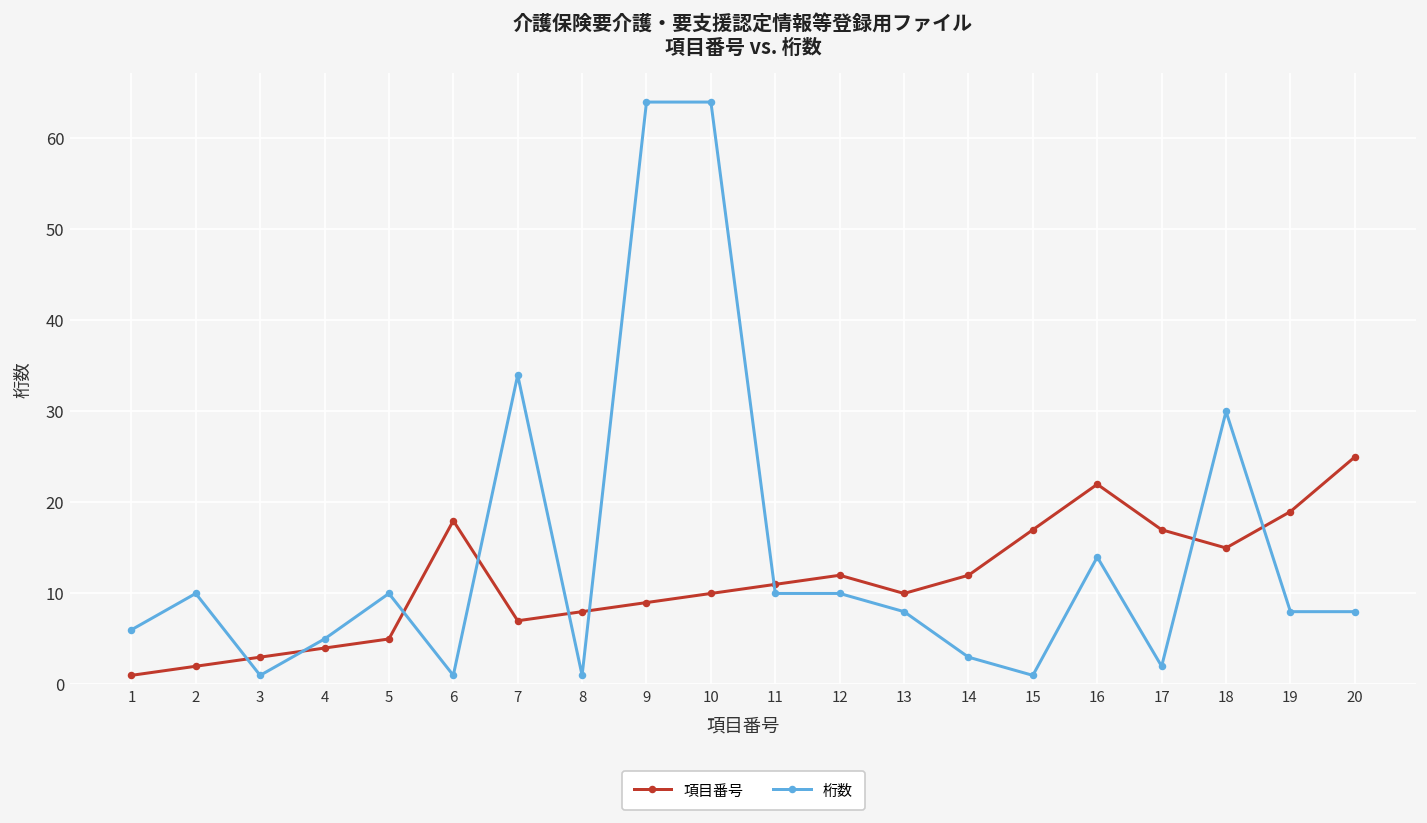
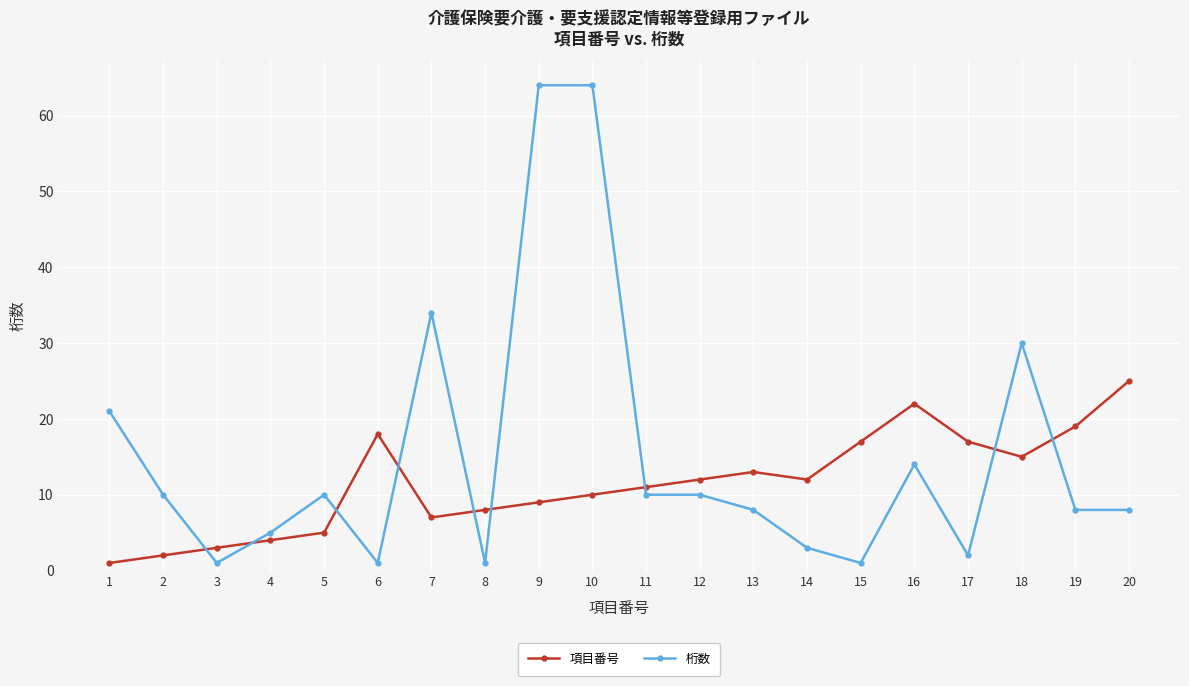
  {
    "項目番号": {
      "1": 1,
      "2": 2,
      "3": 3,
      "4": 4,
      "5": 5,
      "6": 18,
      "7": 7,
      "8": 8,
      "9": 9,
      "10": 10,
      "11": 11,
      "12": 12,
-     "13": 10,
+     "13": 13,
      "14": 12,
      "15": 17,
      "16": 22,
      "17": 17,
      "18": 15,
      "19": 19,
      "20": 25
    },
    "桁数": {
-     "1": 6,
+     "1": 21,
      "2": 10,
      "3": 1,
      "4": 5,
      "5": 10,
      "6": 1,
      "7": 34,
      "8": 1,
      "9": 64,
      "10": 64,
      "11": 10,
      "12": 10,
      "13": 8,
      "14": 3,
      "15": 1,
      "16": 14,
      "17": 2,
      "18": 30,
      "19": 8,
      "20": 8
    }
  }
